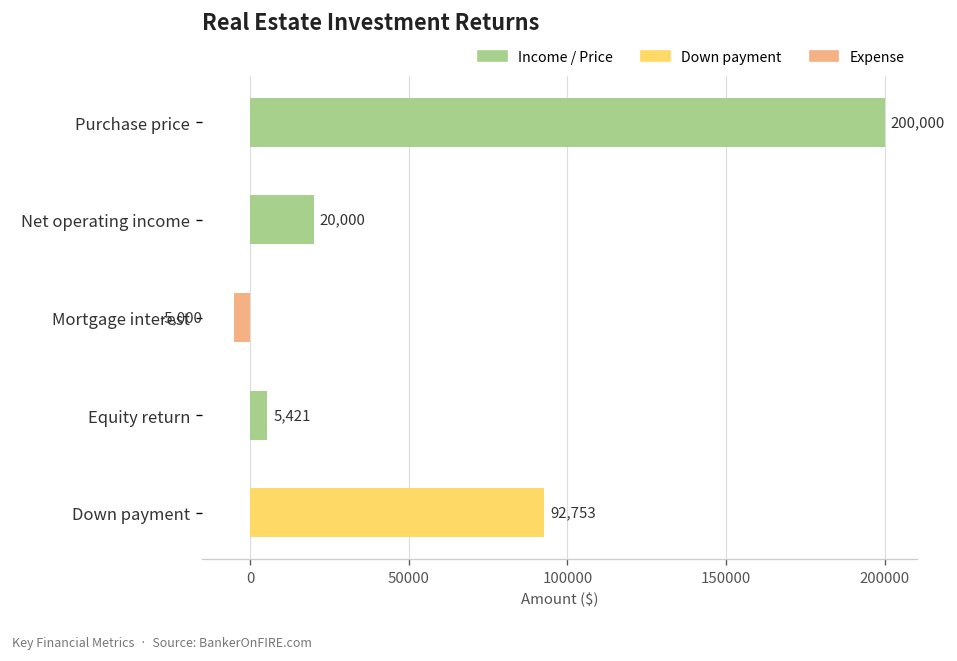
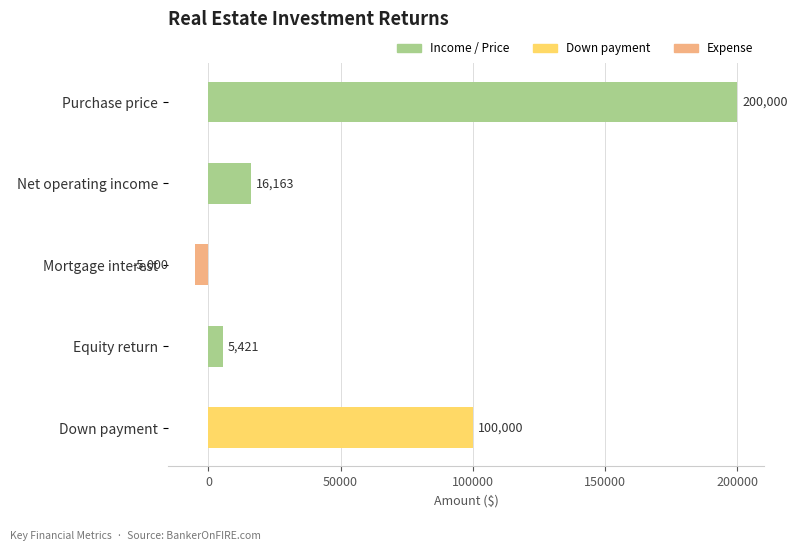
  {
    "Purchase price": "200,000",
-   "Net operating income": "20,000",
+   "Net operating income": "16,163",
    "Equity return": "5,421",
-   "Down payment": "92,753"
+   "Down payment": "100,000"
  }
